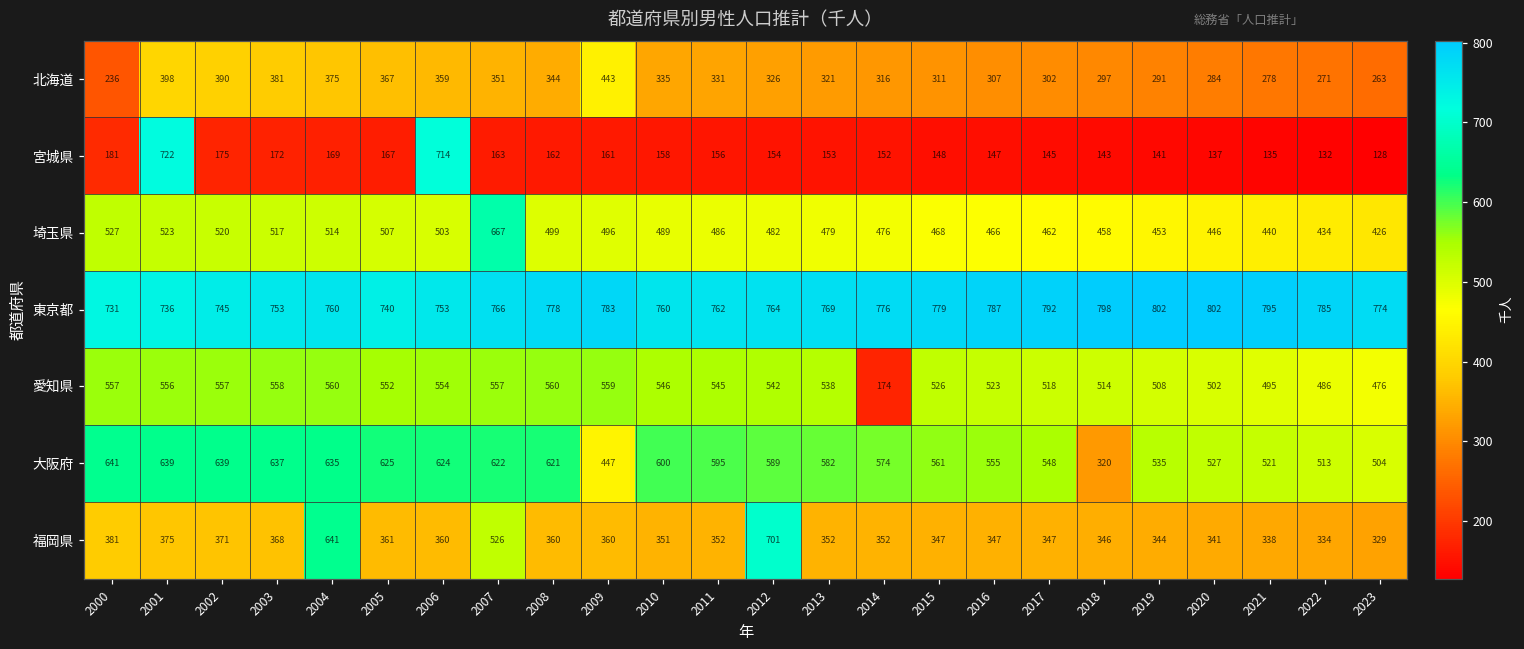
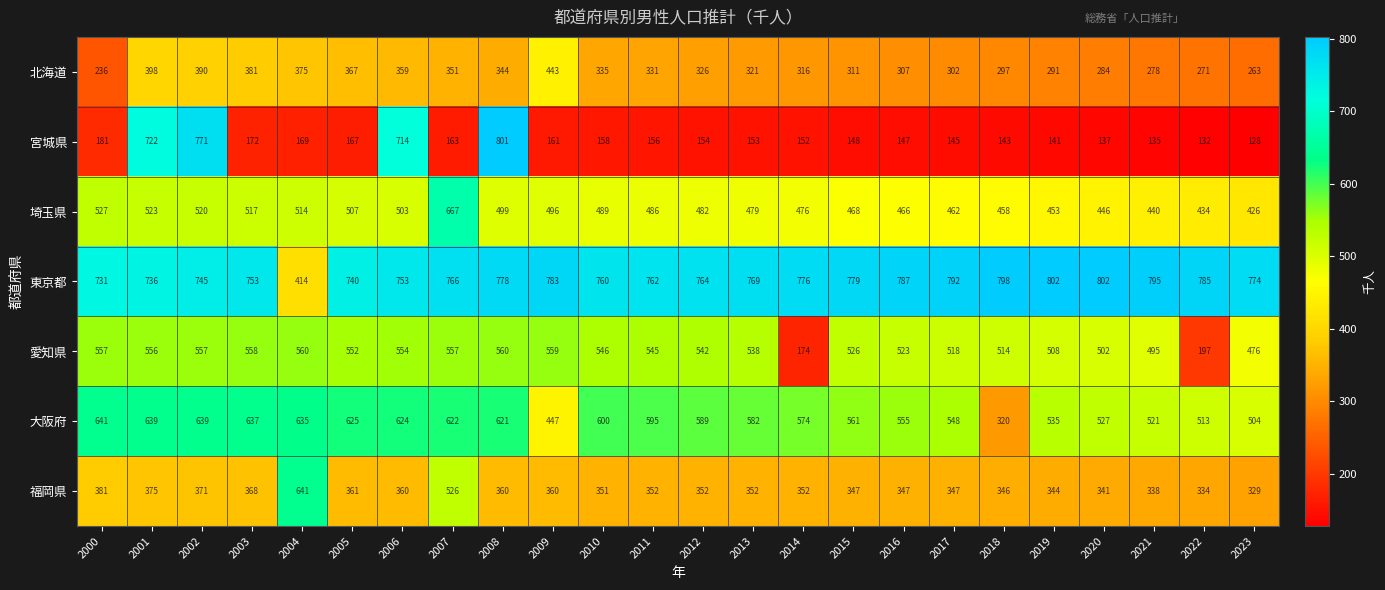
  {
    "北海道": {
      "2000": 236,
      "2001": 398,
      "2002": 390,
      "2003": 381,
      "2004": 375,
      "2005": 367,
      "2006": 359,
      "2007": 351,
      "2008": 344,
      "2009": 443,
      "2010": 335,
      "2011": 331,
      "2012": 326,
      "2013": 321,
      "2014": 316,
      "2015": 311,
      "2016": 307,
      "2017": 302,
      "2018": 297,
      "2019": 291,
      "2020": 284,
      "2021": 278,
      "2022": 271,
      "2023": 263
    },
    "宮城県": {
      "2000": 181,
      "2001": 722,
-     "2002": 175,
+     "2002": 771,
      "2003": 172,
      "2004": 169,
      "2005": 167,
      "2006": 714,
      "2007": 163,
-     "2008": 162,
+     "2008": 801,
      "2009": 161,
      "2010": 158,
      "2011": 156,
      "2012": 154,
      "2013": 153,
      "2014": 152,
      "2015": 148,
      "2016": 147,
      "2017": 145,
      "2018": 143,
      "2019": 141,
      "2020": 137,
      "2021": 135,
      "2022": 132,
      "2023": 128
    },
    "埼玉県": {
      "2000": 527,
      "2001": 523,
      "2002": 520,
      "2003": 517,
      "2004": 514,
      "2005": 507,
      "2006": 503,
      "2007": 667,
      "2008": 499,
      "2009": 496,
      "2010": 489,
      "2011": 486,
      "2012": 482,
      "2013": 479,
      "2014": 476,
      "2015": 468,
      "2016": 466,
      "2017": 462,
      "2018": 458,
      "2019": 453,
      "2020": 446,
      "2021": 440,
      "2022": 434,
      "2023": 426
    },
    "東京都": {
      "2000": 731,
      "2001": 736,
      "2002": 745,
      "2003": 753,
-     "2004": 760,
+     "2004": 414,
      "2005": 740,
      "2006": 753,
      "2007": 766,
      "2008": 778,
      "2009": 783,
      "2010": 760,
      "2011": 762,
      "2012": 764,
      "2013": 769,
      "2014": 776,
      "2015": 779,
      "2016": 787,
      "2017": 792,
      "2018": 798,
      "2019": 802,
      "2020": 802,
      "2021": 795,
      "2022": 785,
      "2023": 774
    },
    "愛知県": {
      "2000": 557,
      "2001": 556,
      "2002": 557,
      "2003": 558,
      "2004": 560,
      "2005": 552,
      "2006": 554,
      "2007": 557,
      "2008": 560,
      "2009": 559,
      "2010": 546,
      "2011": 545,
      "2012": 542,
      "2013": 538,
      "2014": 174,
      "2015": 526,
      "2016": 523,
      "2017": 518,
      "2018": 514,
      "2019": 508,
      "2020": 502,
      "2021": 495,
-     "2022": 486,
+     "2022": 197,
      "2023": 476
    },
    "大阪府": {
      "2000": 641,
      "2001": 639,
      "2002": 639,
      "2003": 637,
      "2004": 635,
      "2005": 625,
      "2006": 624,
      "2007": 622,
      "2008": 621,
      "2009": 447,
      "2010": 600,
      "2011": 595,
      "2012": 589,
      "2013": 582,
      "2014": 574,
      "2015": 561,
      "2016": 555,
      "2017": 548,
      "2018": 320,
      "2019": 535,
      "2020": 527,
      "2021": 521,
      "2022": 513,
      "2023": 504
    },
    "福岡県": {
      "2000": 381,
      "2001": 375,
      "2002": 371,
      "2003": 368,
      "2004": 641,
      "2005": 361,
      "2006": 360,
      "2007": 526,
      "2008": 360,
      "2009": 360,
      "2010": 351,
      "2011": 352,
-     "2012": 701,
+     "2012": 352,
      "2013": 352,
      "2014": 352,
      "2015": 347,
      "2016": 347,
      "2017": 347,
      "2018": 346,
      "2019": 344,
      "2020": 341,
      "2021": 338,
      "2022": 334,
      "2023": 329
    }
  }
